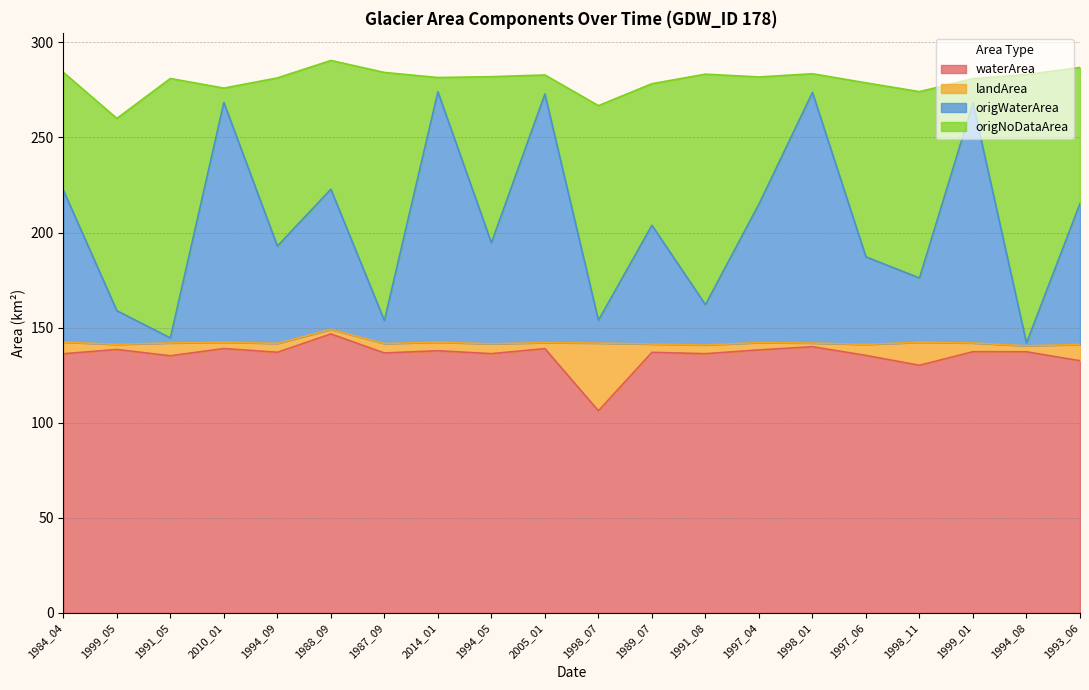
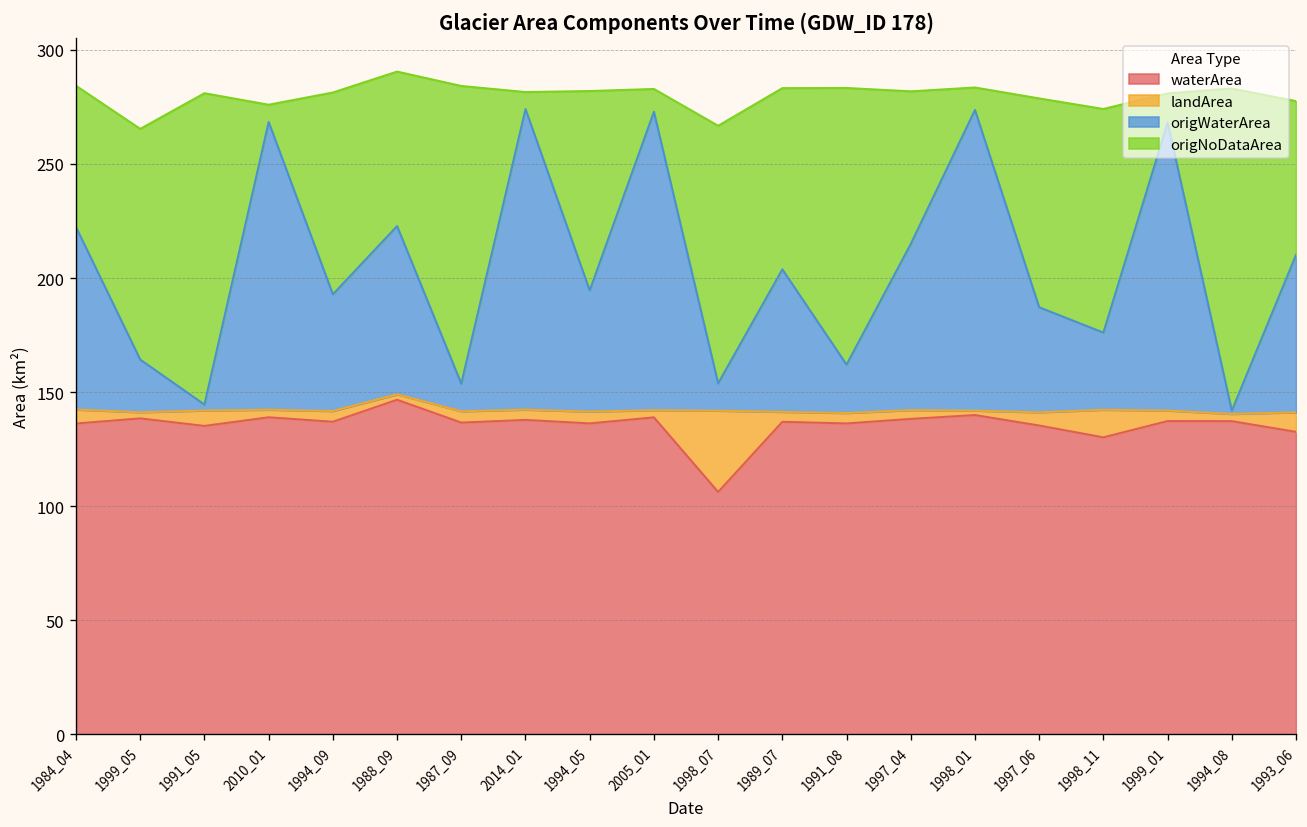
  {
    "waterArea": {
      "1984_04": 136,
      "1999_05": 139,
      "1991_05": 135,
      "2010_01": 139,
      "1994_09": 137,
      "1988_09": 147,
      "1987_09": 137,
      "2014_01": 138,
      "1994_05": 136,
      "2005_01": 139,
      "1998_07": 106,
      "1989_07": 137,
      "1991_08": 136,
      "1997_04": 138,
      "1998_01": 140,
      "1997_06": 135,
      "1998_11": 130,
      "1999_01": 137,
      "1994_08": 137,
      "1993_06": 133
    },
    "landArea": {
      "1984_04": 6,
      "1999_05": 3,
      "1991_05": 7,
      "2010_01": 3,
      "1994_09": 5,
      "1988_09": 2,
      "1987_09": 5,
      "2014_01": 4,
      "1994_05": 5,
      "2005_01": 3,
      "1998_07": 36,
      "1989_07": 4,
      "1991_08": 5,
      "1997_04": 4,
      "1998_01": 2,
      "1997_06": 6,
      "1998_11": 12,
      "1999_01": 5,
      "1994_08": 3,
      "1993_06": 9
    },
    "origWaterArea": {
      "1984_04": 80,
-     "1999_05": 18,
+     "1999_05": 23,
      "1991_05": 3,
      "2010_01": 126,
      "1994_09": 51,
      "1988_09": 74,
      "1987_09": 12,
      "2014_01": 132,
      "1994_05": 53,
      "2005_01": 131,
      "1998_07": 12,
      "1989_07": 62,
      "1991_08": 21,
      "1997_04": 73,
      "1998_01": 132,
      "1997_06": 46,
      "1998_11": 34,
      "1994_08": 1,
-     "1993_06": 74
+     "1993_06": 69
    },
    "origNoDataArea": {
      "1984_04": 62,
      "1999_05": 101,
      "1991_05": 136,
      "2010_01": 8,
      "1994_09": 88,
      "1988_09": 68,
      "1987_09": 130,
      "2014_01": 7,
      "1994_05": 87,
      "2005_01": 10,
      "1998_07": 113,
-     "1989_07": 74,
+     "1989_07": 79,
      "1991_08": 121,
      "1997_04": 67,
      "1998_01": 10,
      "1997_06": 92,
      "1998_11": 98,
-     "1993_06": 72
+     "1993_06": 67
    }
  }
